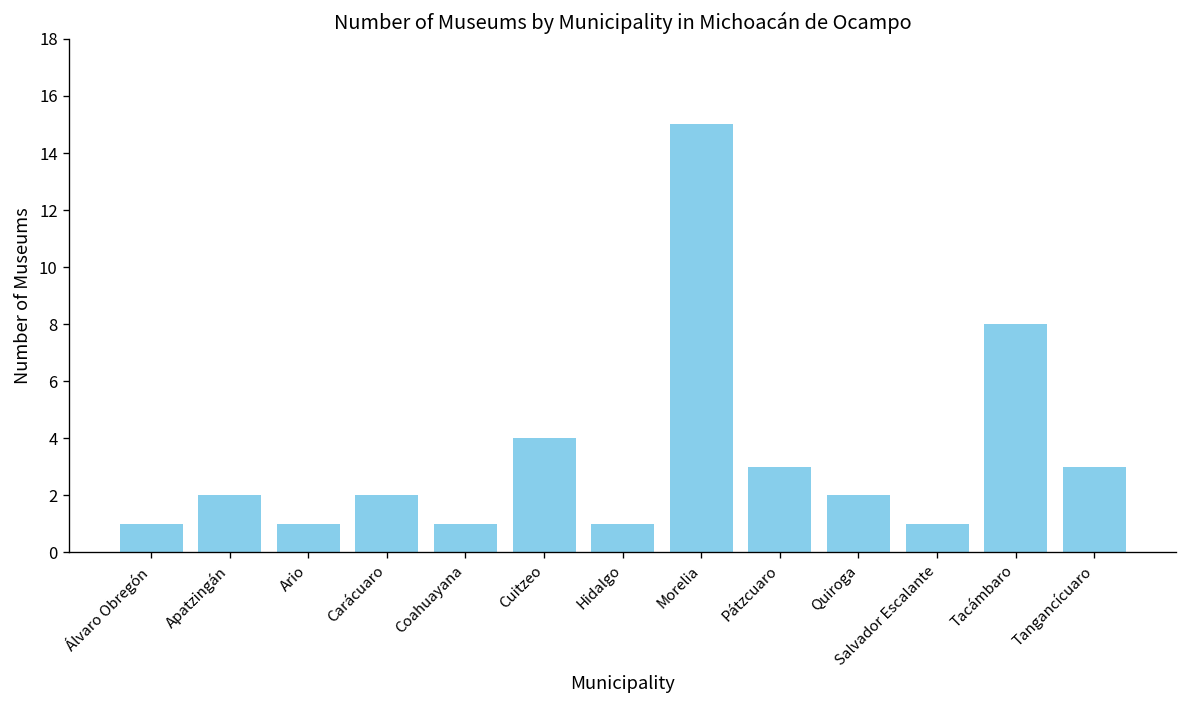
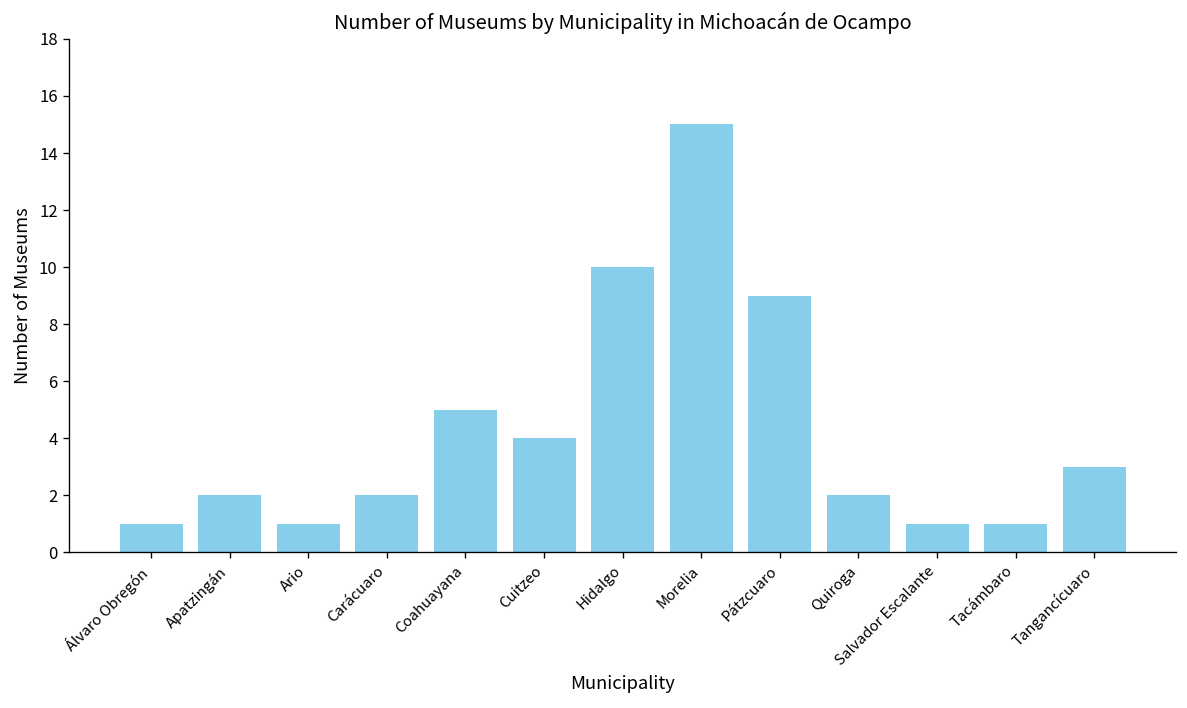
  {
    "Álvaro Obregón": 1,
    "Apatzingán": 2,
    "Ario": 1,
    "Carácuaro": 2,
-   "Coahuayana": 1,
+   "Coahuayana": 5,
    "Cuitzeo": 4,
-   "Hidalgo": 1,
+   "Hidalgo": 10,
    "Morelia": 15,
-   "Pátzcuaro": 3,
+   "Pátzcuaro": 9,
    "Quiroga": 2,
    "Salvador Escalante": 1,
-   "Tacámbaro": 8,
+   "Tacámbaro": 1,
    "Tangancícuaro": 3
  }
